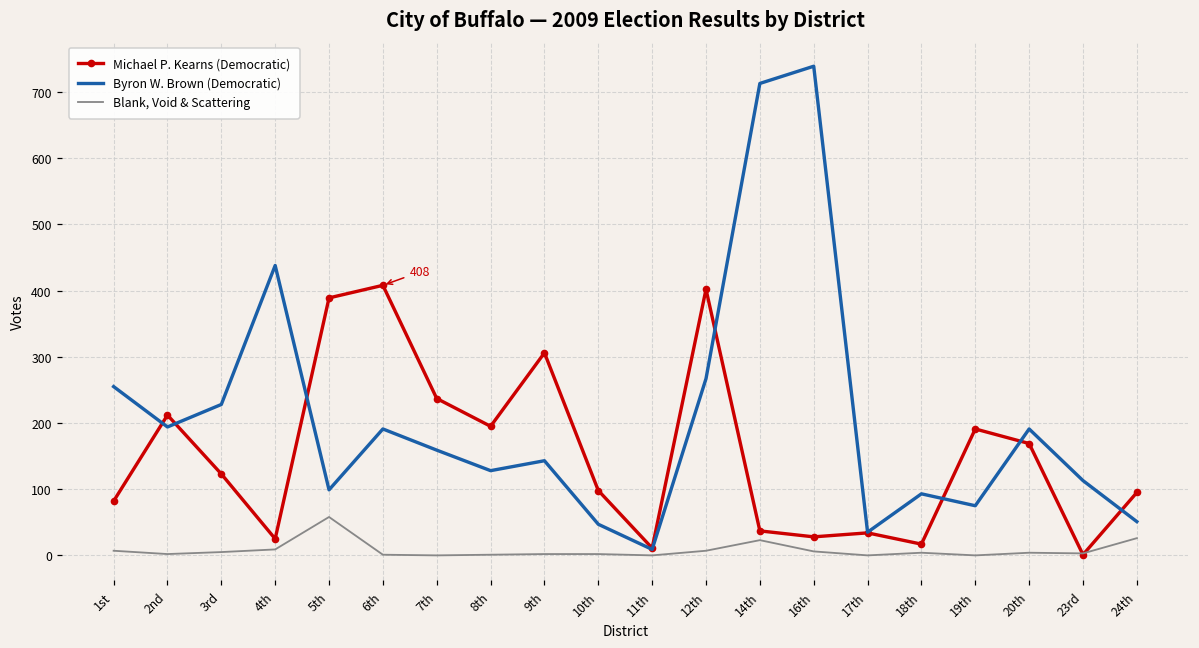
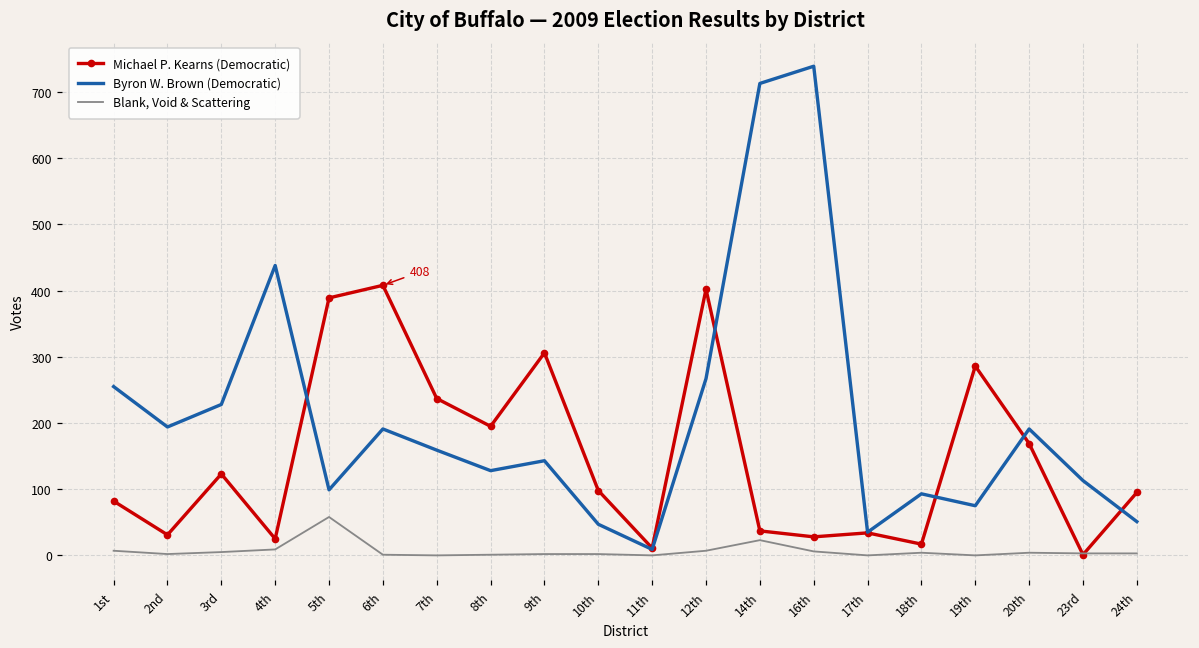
  {
    "Michael P. Kearns (Democratic)": {
      "1st": 80,
-     "2nd": 210,
+     "2nd": 30,
      "3rd": 120,
      "4th": 30,
      "5th": 390,
      "7th": 240,
      "8th": 200,
      "9th": 310,
      "10th": 100,
      "12th": 400,
      "14th": 40,
      "16th": 30,
      "18th": 20,
-     "19th": 190,
+     "19th": 290,
      "20th": 170,
      "24th": 100
    },
    "Byron W. Brown (Democratic)": {
      "1st": 260,
      "2nd": 190,
      "3rd": 230,
      "4th": 440,
      "5th": 100,
      "6th": 190,
      "7th": 160,
      "8th": 130,
      "9th": 140,
      "10th": 50,
      "12th": 270,
      "14th": 710,
      "16th": 740,
      "18th": 90,
      "19th": 80,
      "20th": 190,
      "23rd": 110,
      "24th": 50
    },
    "Blank, Void & Scattering": {
      "1st": 10,
      "2nd": 0,
      "3rd": 10,
      "4th": 10,
      "5th": 60,
      "6th": 0,
      "7th": 0,
      "8th": 0,
      "9th": 0,
      "10th": 0,
      "11th": 0,
      "12th": 10,
      "14th": 20,
      "16th": 10,
      "17th": 0,
      "18th": 0,
      "19th": 0,
      "20th": 0,
-     "24th": 30
+     "24th": 0
    }
  }
